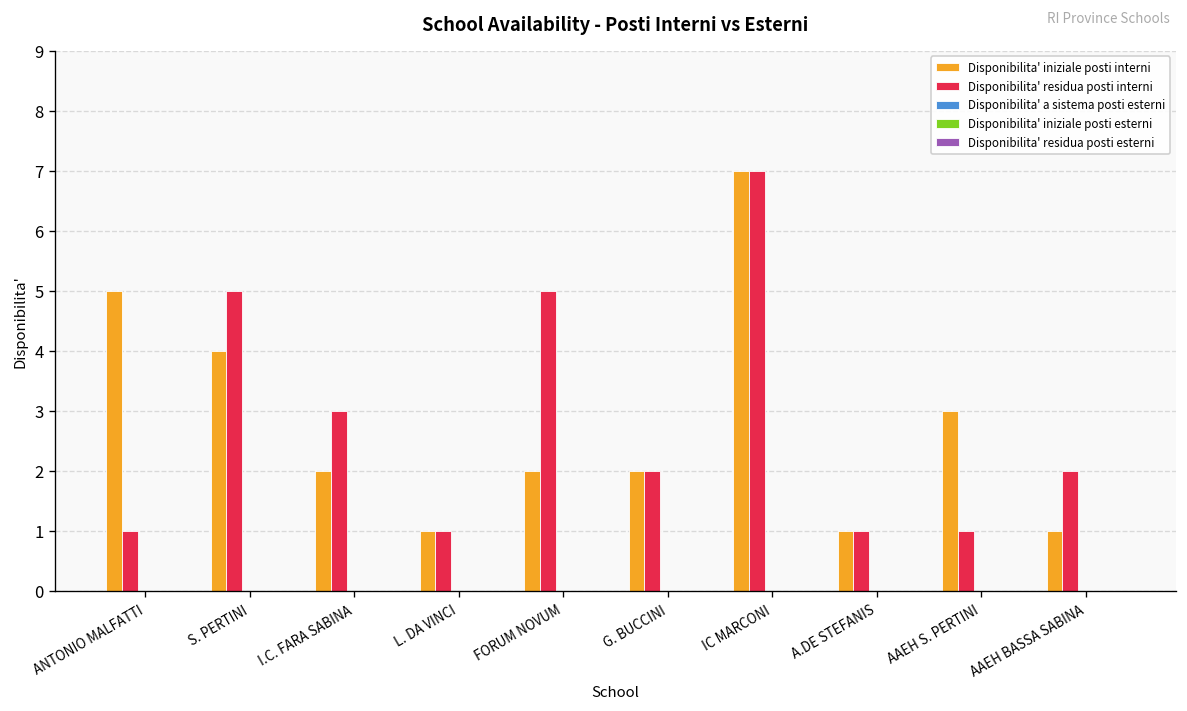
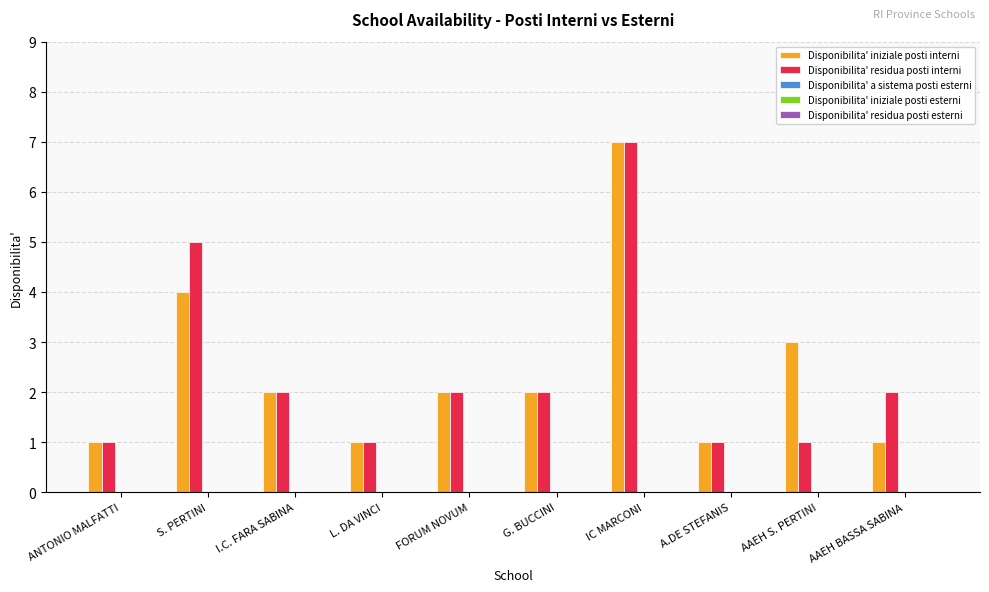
  {
    "Disponibilita' iniziale posti interni": {
-     "ANTONIO MALFATTI": 5,
+     "ANTONIO MALFATTI": 1,
      "S. PERTINI": 4,
      "I.C. FARA SABINA": 2,
      "L. DA VINCI": 1,
      "FORUM NOVUM": 2,
      "G. BUCCINI": 2,
      "IC MARCONI": 7,
      "A.DE STEFANIS": 1,
      "AAEH S. PERTINI": 3,
      "AAEH BASSA SABINA": 1
    },
    "Disponibilita' residua posti interni": {
      "ANTONIO MALFATTI": 1,
      "S. PERTINI": 5,
-     "I.C. FARA SABINA": 3,
+     "I.C. FARA SABINA": 2,
      "L. DA VINCI": 1,
-     "FORUM NOVUM": 5,
+     "FORUM NOVUM": 2,
      "G. BUCCINI": 2,
      "IC MARCONI": 7,
      "A.DE STEFANIS": 1,
      "AAEH S. PERTINI": 1,
      "AAEH BASSA SABINA": 2
    },
    "Disponibilita' a sistema posti esterni": {
      "ANTONIO MALFATTI": 0,
      "S. PERTINI": 0,
      "I.C. FARA SABINA": 0,
      "L. DA VINCI": 0,
      "FORUM NOVUM": 0,
      "G. BUCCINI": 0,
      "IC MARCONI": 0,
      "A.DE STEFANIS": 0,
      "AAEH S. PERTINI": 0,
      "AAEH BASSA SABINA": 0
    },
    "Disponibilita' iniziale posti esterni": {
      "ANTONIO MALFATTI": 0,
      "S. PERTINI": 0,
      "I.C. FARA SABINA": 0,
      "L. DA VINCI": 0,
      "FORUM NOVUM": 0,
      "G. BUCCINI": 0,
      "IC MARCONI": 0,
      "A.DE STEFANIS": 0,
      "AAEH S. PERTINI": 0,
      "AAEH BASSA SABINA": 0
    },
    "Disponibilita' residua posti esterni": {
      "ANTONIO MALFATTI": 0,
      "S. PERTINI": 0,
      "I.C. FARA SABINA": 0,
      "L. DA VINCI": 0,
      "FORUM NOVUM": 0,
      "G. BUCCINI": 0,
      "IC MARCONI": 0,
      "A.DE STEFANIS": 0,
      "AAEH S. PERTINI": 0,
      "AAEH BASSA SABINA": 0
    }
  }
